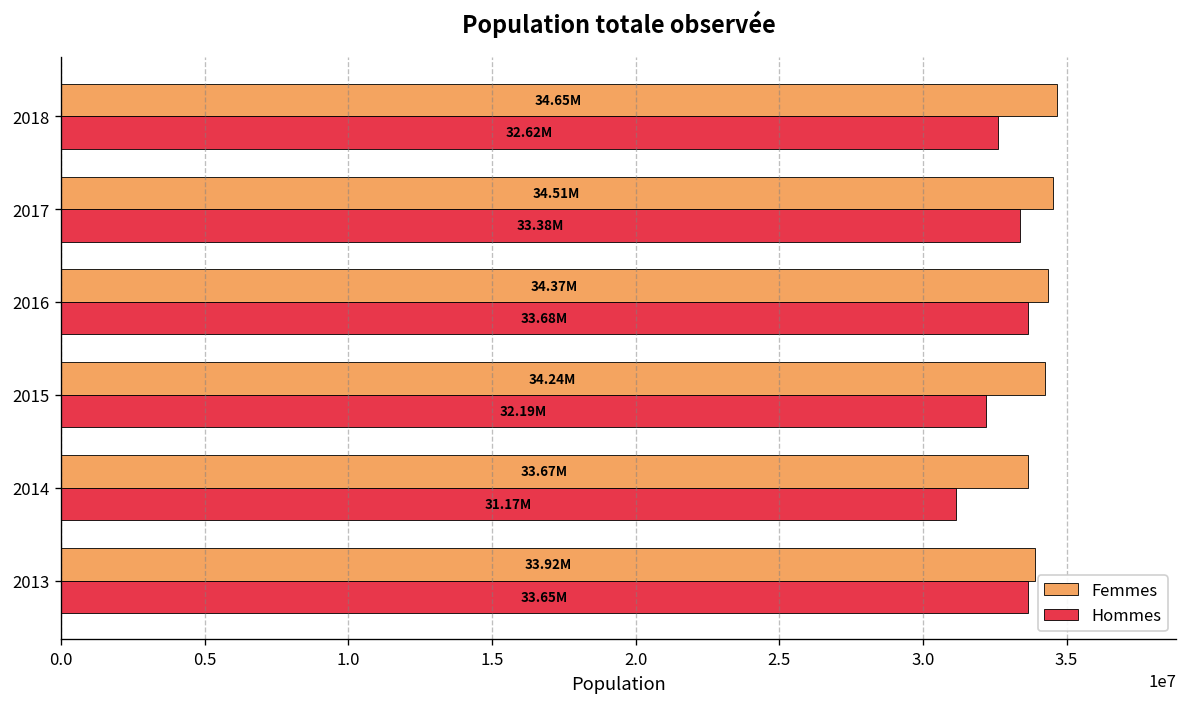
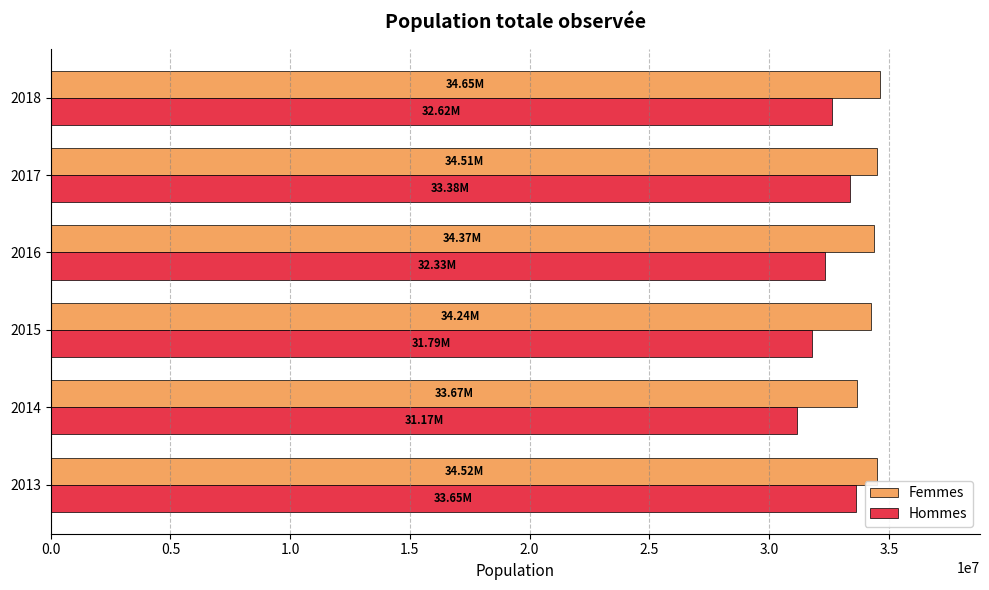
  {
    "Femmes": {
      "2018": "34.65M",
      "2017": "34.51M",
      "2016": "34.37M",
      "2015": "34.24M",
      "2014": "33.67M",
-     "2013": "33.92M"
+     "2013": "34.52M"
    },
    "Hommes": {
      "2018": "32.62M",
      "2017": "33.38M",
-     "2016": "33.68M",
-     "2015": "32.19M",
+     "2016": "32.33M",
+     "2015": "31.79M",
      "2014": "31.17M",
      "2013": "33.65M"
    }
  }
